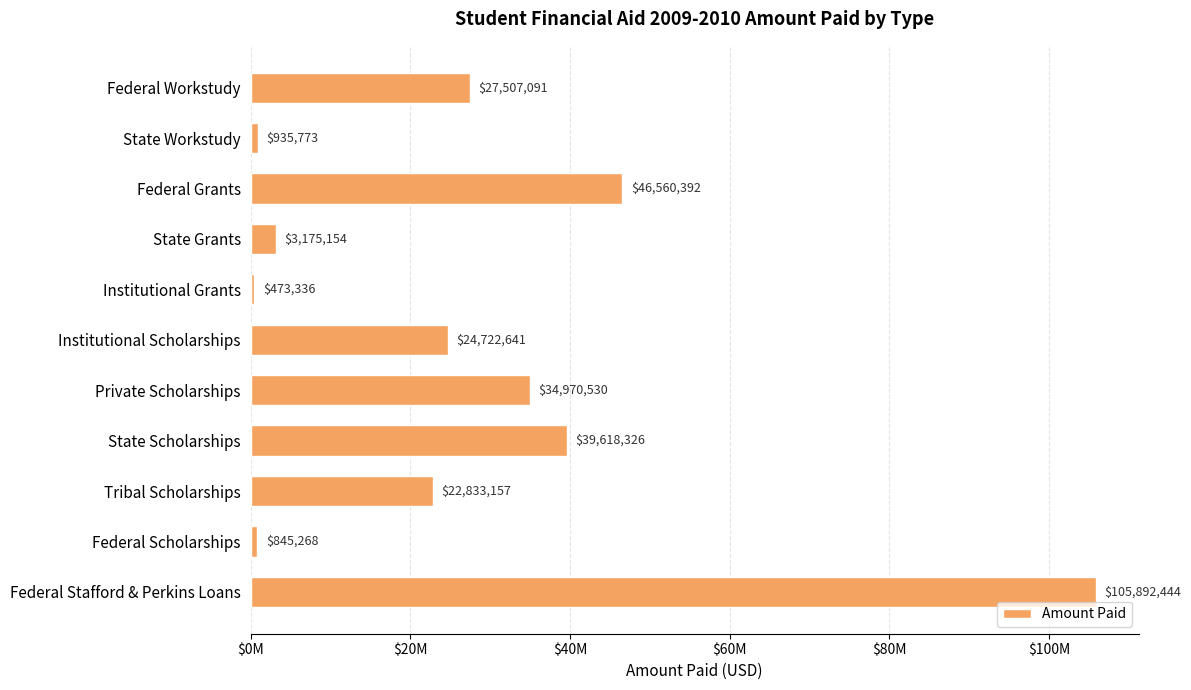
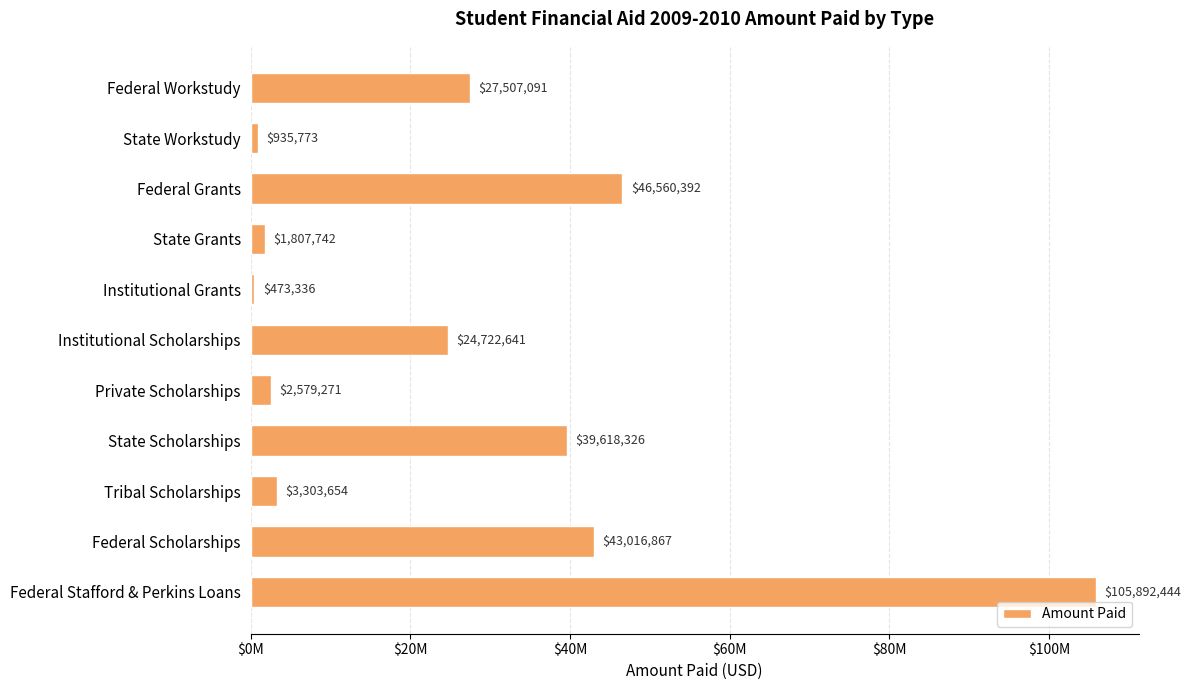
  {
    "Federal Workstudy": "$27,507,091",
    "State Workstudy": "$935,773",
    "Federal Grants": "$46,560,392",
-   "State Grants": "$3,175,154",
+   "State Grants": "$1,807,742",
    "Institutional Grants": "$473,336",
    "Institutional Scholarships": "$24,722,641",
-   "Private Scholarships": "$34,970,530",
+   "Private Scholarships": "$2,579,271",
    "State Scholarships": "$39,618,326",
-   "Tribal Scholarships": "$22,833,157",
-   "Federal Scholarships": "$845,268",
+   "Tribal Scholarships": "$3,303,654",
+   "Federal Scholarships": "$43,016,867",
    "Federal Stafford & Perkins Loans": "$105,892,444"
  }
